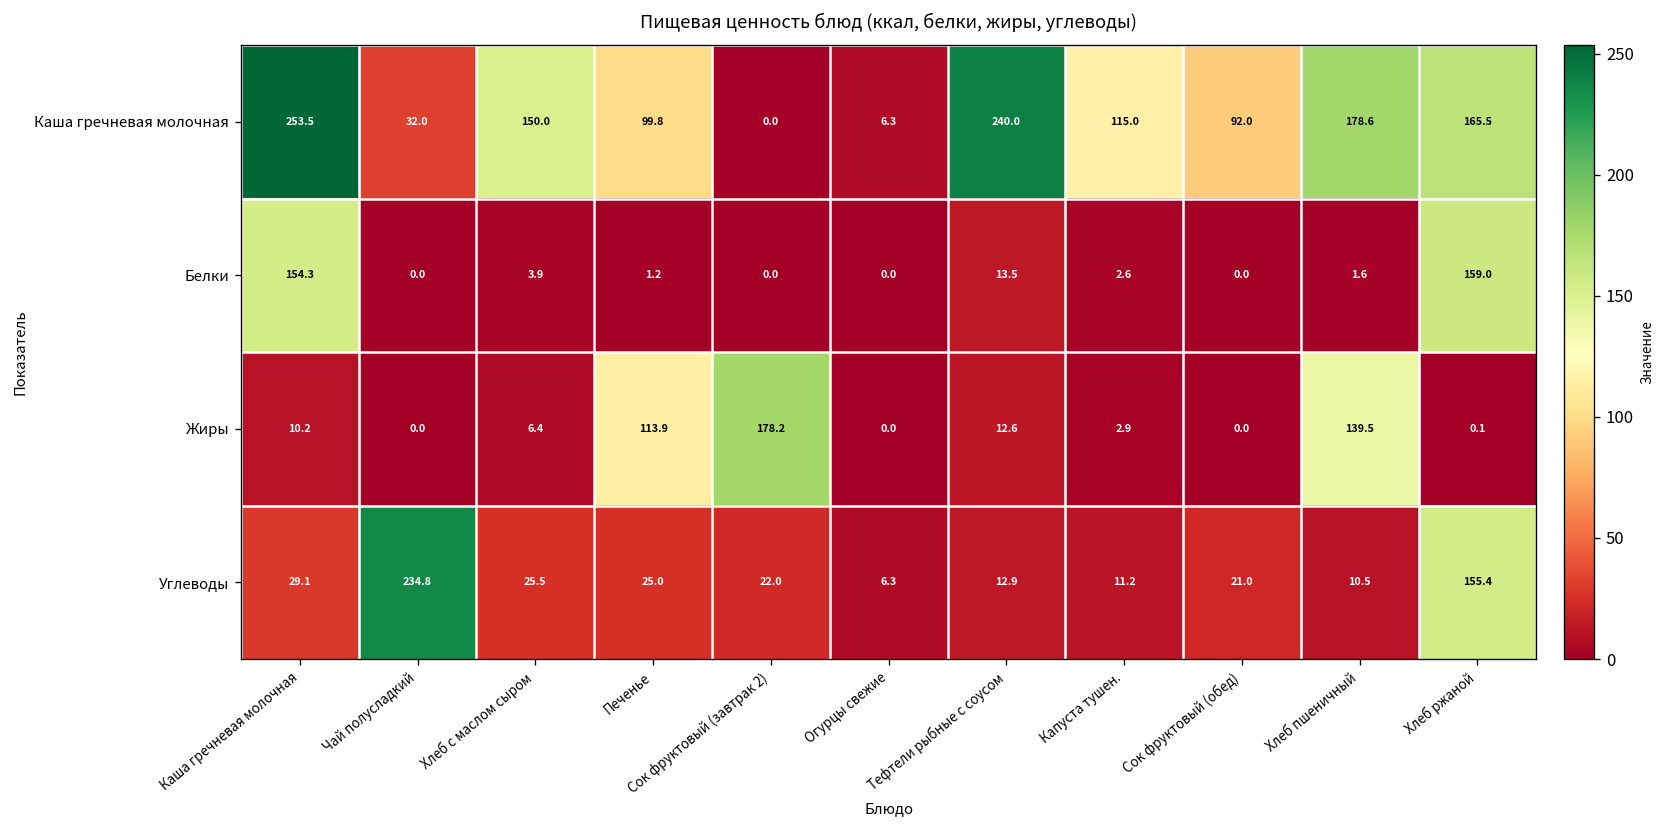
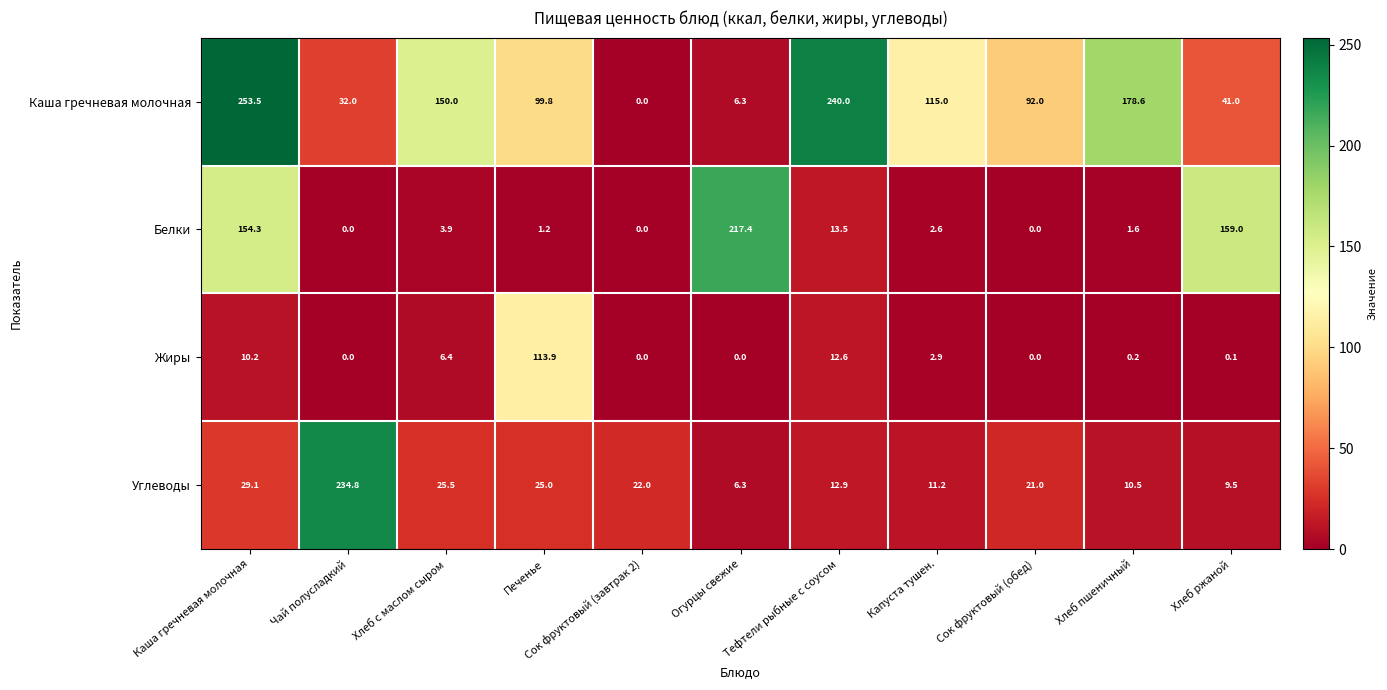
  {
    "Каша гречневая молочная": {
      "Каша гречневая молочная": 253.5,
      "Чай полусладкий": 32.0,
      "Хлеб с маслом сыром": 150.0,
      "Печенье": 99.8,
      "Сок фруктовый (завтрак 2)": 0.0,
      "Огурцы свежие": 6.3,
      "Тефтели рыбные с соусом": 240.0,
      "Капуста тушен.": 115.0,
      "Сок фруктовый (обед)": 92.0,
      "Хлеб пшеничный": 178.6,
-     "Хлеб ржаной": 165.5
+     "Хлеб ржаной": 41.0
    },
    "Белки": {
      "Каша гречневая молочная": 154.3,
      "Чай полусладкий": 0.0,
      "Хлеб с маслом сыром": 3.9,
      "Печенье": 1.2,
      "Сок фруктовый (завтрак 2)": 0.0,
-     "Огурцы свежие": 0.0,
+     "Огурцы свежие": 217.4,
      "Тефтели рыбные с соусом": 13.5,
      "Капуста тушен.": 2.6,
      "Сок фруктовый (обед)": 0.0,
      "Хлеб пшеничный": 1.6,
      "Хлеб ржаной": 159.0
    },
    "Жиры": {
      "Каша гречневая молочная": 10.2,
      "Чай полусладкий": 0.0,
      "Хлеб с маслом сыром": 6.4,
      "Печенье": 113.9,
-     "Сок фруктовый (завтрак 2)": 178.2,
+     "Сок фруктовый (завтрак 2)": 0.0,
      "Огурцы свежие": 0.0,
      "Тефтели рыбные с соусом": 12.6,
      "Капуста тушен.": 2.9,
      "Сок фруктовый (обед)": 0.0,
-     "Хлеб пшеничный": 139.5,
+     "Хлеб пшеничный": 0.2,
      "Хлеб ржаной": 0.1
    },
    "Углеводы": {
      "Каша гречневая молочная": 29.1,
      "Чай полусладкий": 234.8,
      "Хлеб с маслом сыром": 25.5,
      "Печенье": 25.0,
      "Сок фруктовый (завтрак 2)": 22.0,
      "Огурцы свежие": 6.3,
      "Тефтели рыбные с соусом": 12.9,
      "Капуста тушен.": 11.2,
      "Сок фруктовый (обед)": 21.0,
      "Хлеб пшеничный": 10.5,
-     "Хлеб ржаной": 155.4
+     "Хлеб ржаной": 9.5
    }
  }
